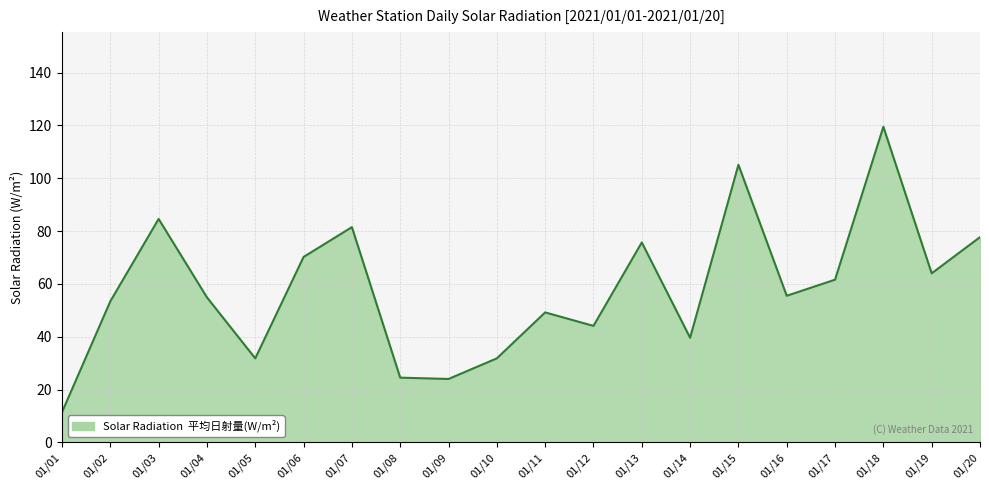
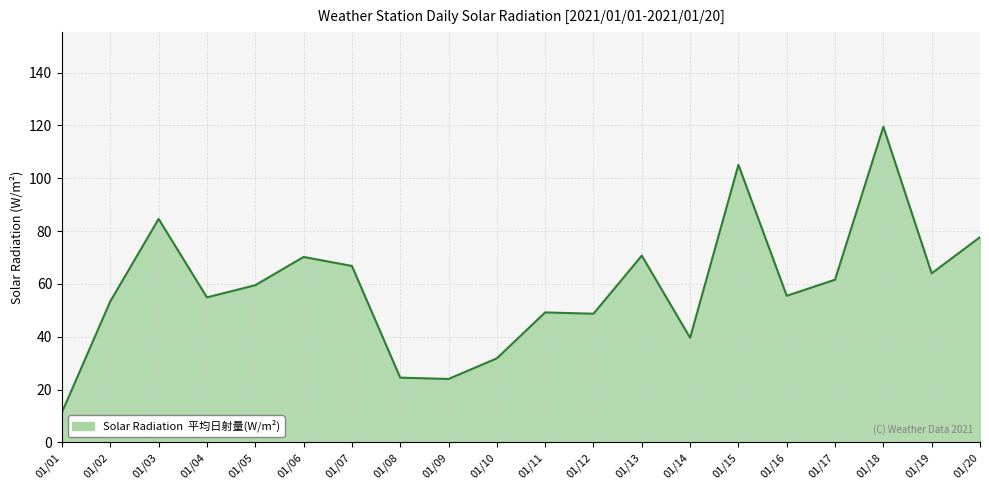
  {
    "01/01": 11,
    "01/02": 53,
    "01/03": 85,
    "01/04": 55,
-   "01/05": 32,
+   "01/05": 60,
    "01/06": 70,
-   "01/07": 82,
+   "01/07": 67,
    "01/08": 25,
    "01/09": 24,
    "01/10": 32,
    "01/11": 49,
-   "01/12": 44,
-   "01/13": 76,
+   "01/12": 49,
+   "01/13": 71,
    "01/14": 40,
    "01/15": 105,
    "01/16": 56,
    "01/17": 62,
    "01/18": 120,
    "01/19": 64,
    "01/20": 78
  }
